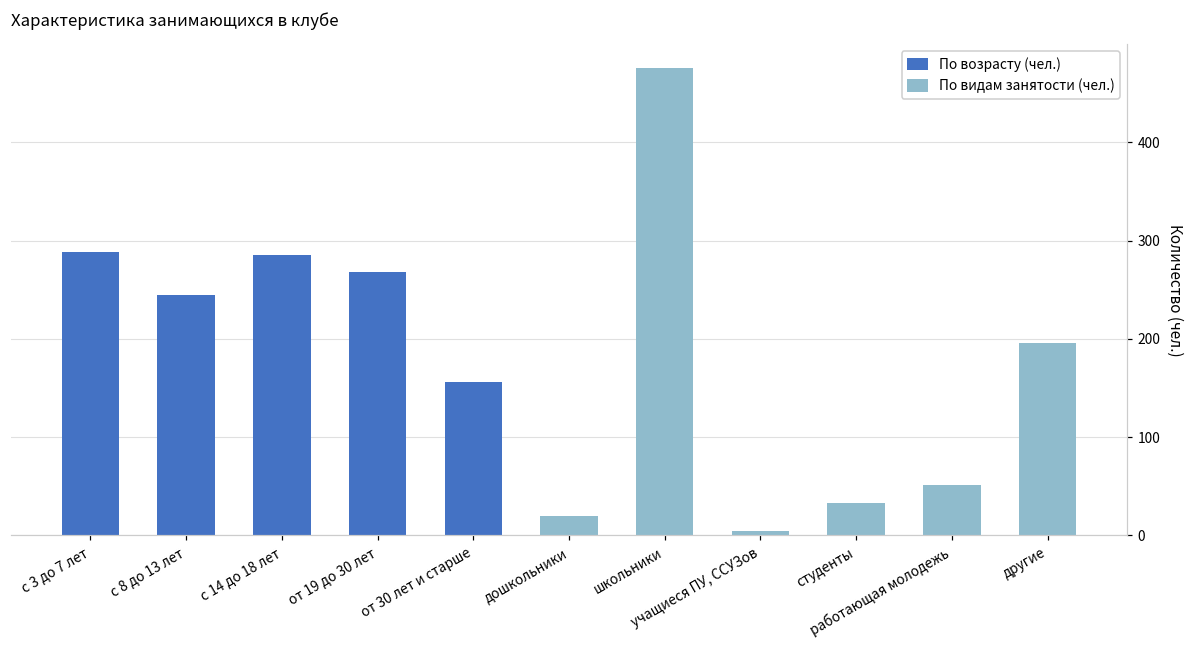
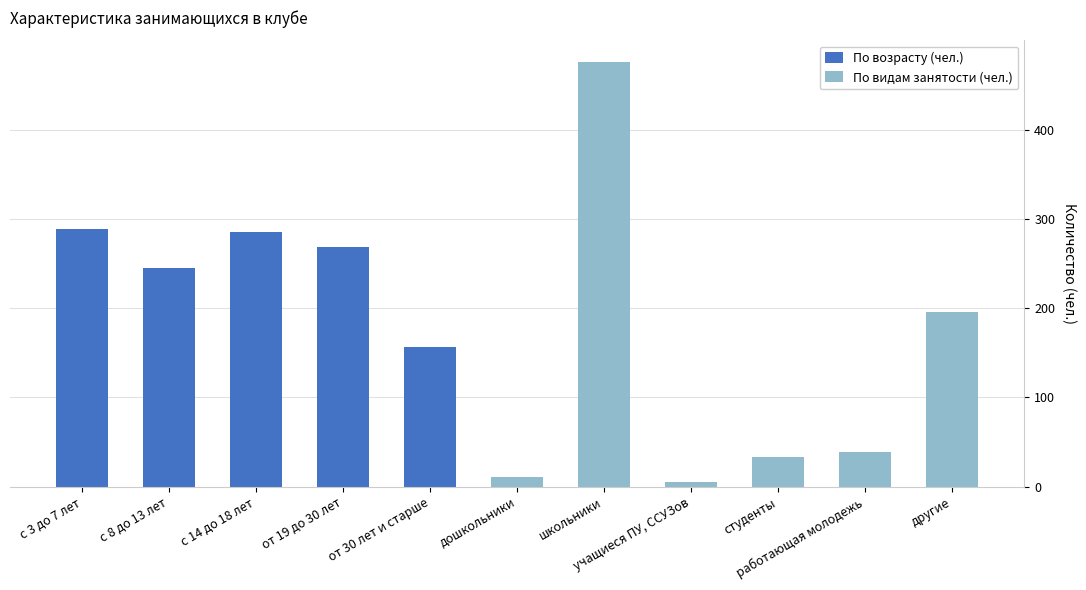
  {
    "По возрасту (чел.)": {
      "с 3 до 7 лет": 290,
      "с 8 до 13 лет": 250,
      "с 14 до 18 лет": 290,
      "от 19 до 30 лет": 270,
      "от 30 лет и старше": 160,
      "дошкольники": 0,
      "школьники": 0,
      "учащиеся ПУ, ССУЗов": 0,
      "студенты": 0,
      "работающая молодежь": 0,
      "другие": 0
    },
    "По видам занятости (чел.)": {
-     "дошкольники": 20,
-     "работающая молодежь": 50
+     "дошкольники": 10,
+     "работающая молодежь": 40
    }
  }
